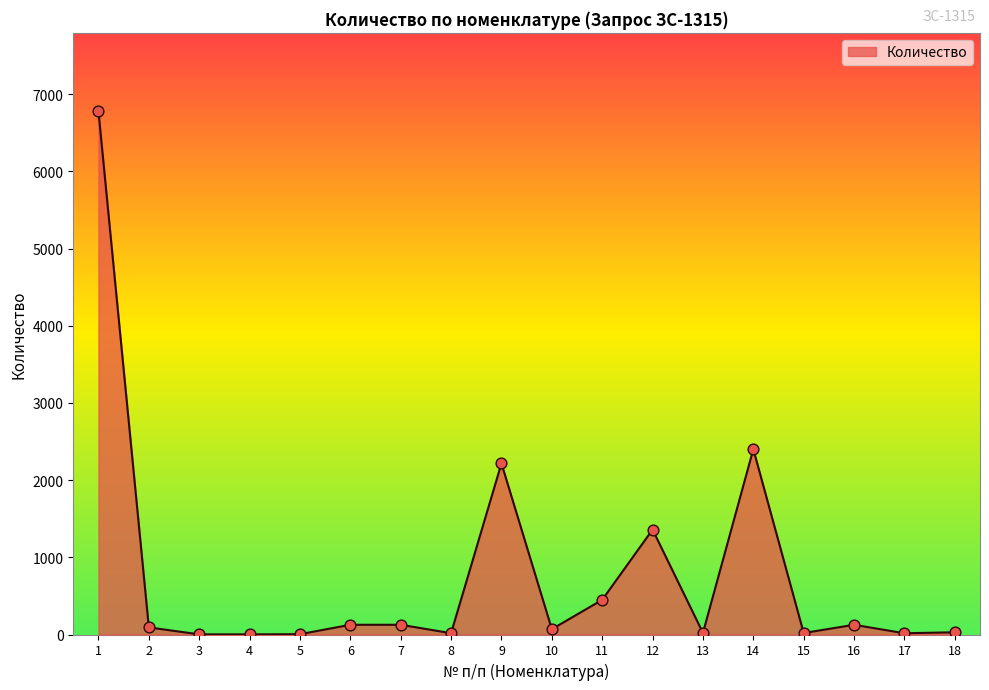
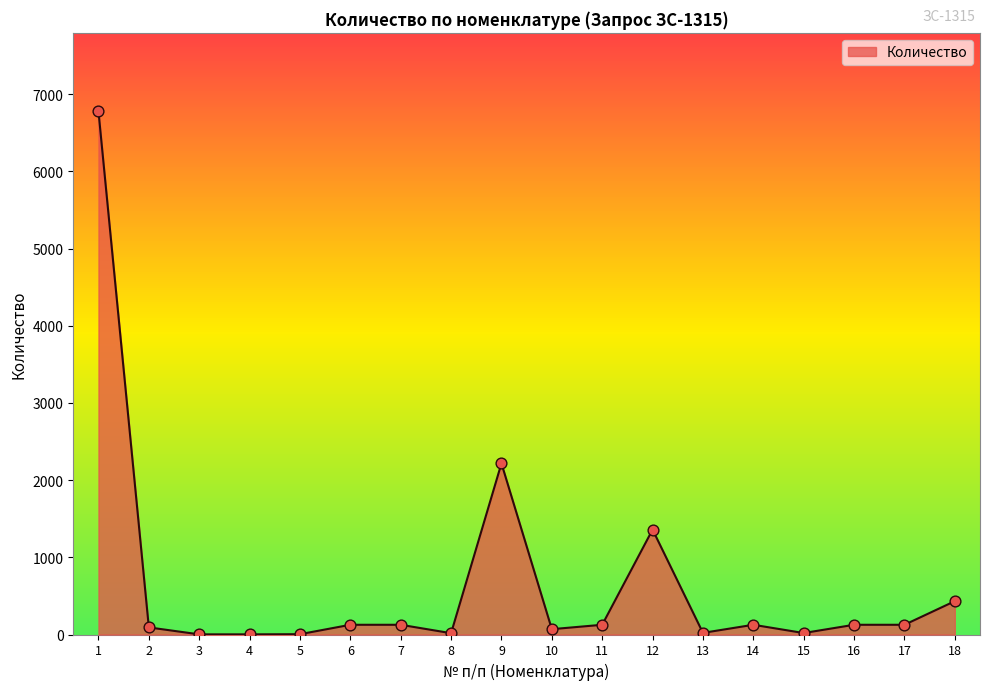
  {
    "1": 6800,
    "2": 100,
    "3": 0,
    "4": 0,
    "5": 0,
    "6": 100,
    "7": 100,
    "8": 0,
    "9": 2200,
    "10": 100,
-   "11": 400,
+   "11": 100,
    "12": 1400,
    "13": 0,
-   "14": 2400,
+   "14": 100,
    "15": 0,
    "16": 100,
-   "17": 0,
-   "18": 0
+   "17": 100,
+   "18": 400
  }
